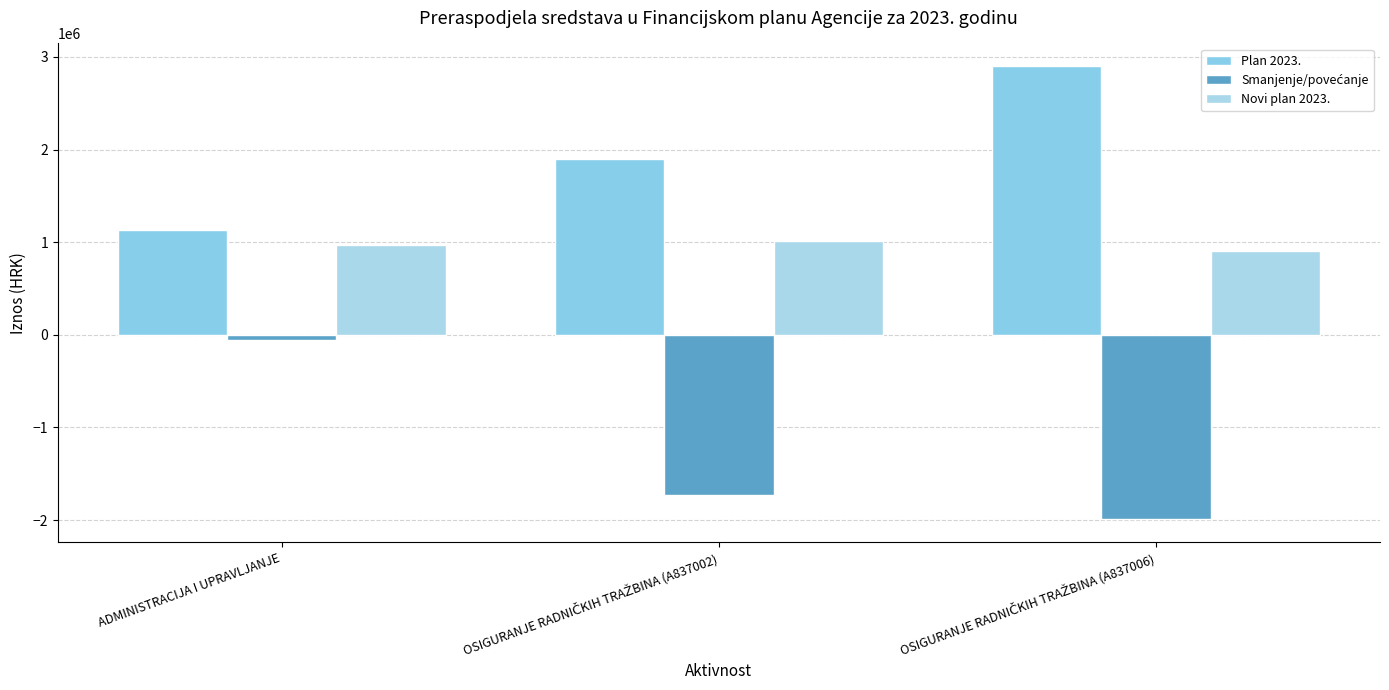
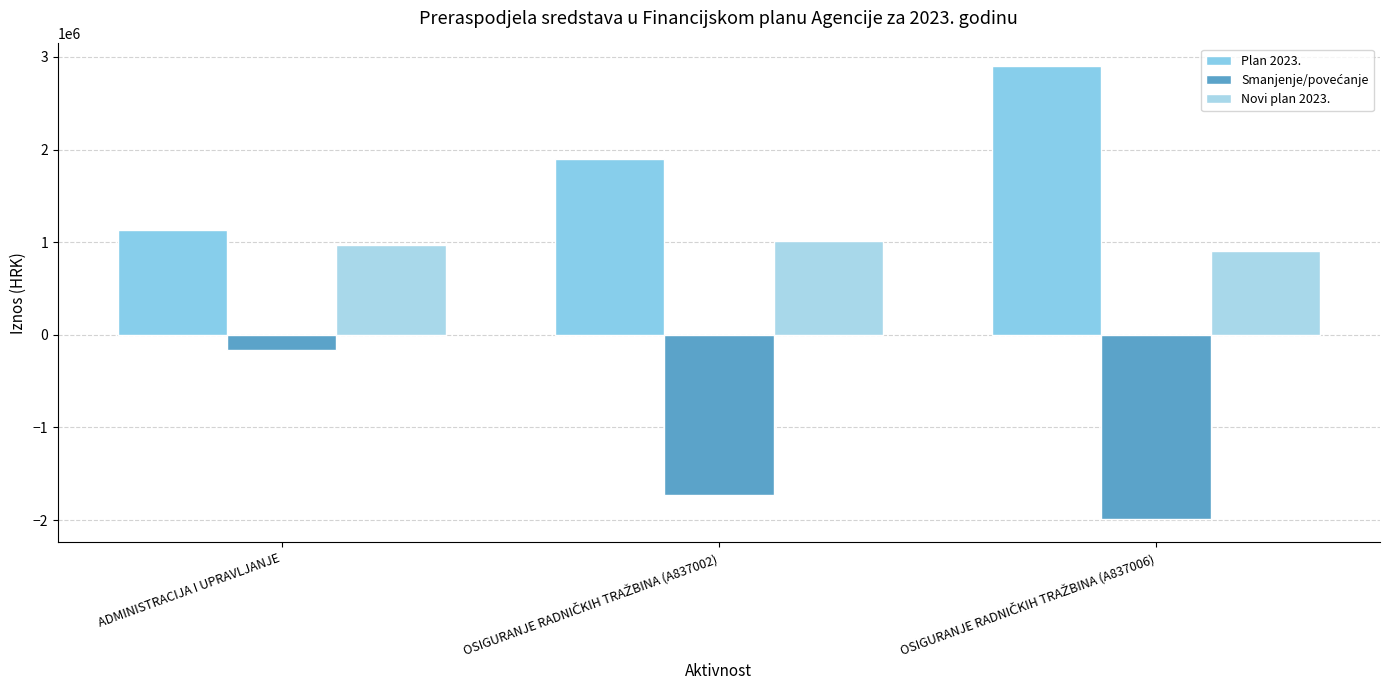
  {
    "Smanjenje/povećanje": {
-     "ADMINISTRACIJA I UPRAVLJANJE": -100000,
+     "ADMINISTRACIJA I UPRAVLJANJE": -200000,
      "OSIGURANJE RADNIČKIH TRAŽBINA (A837002)": -1700000,
      "OSIGURANJE RADNIČKIH TRAŽBINA (A837006)": -2000000
    }
  }
